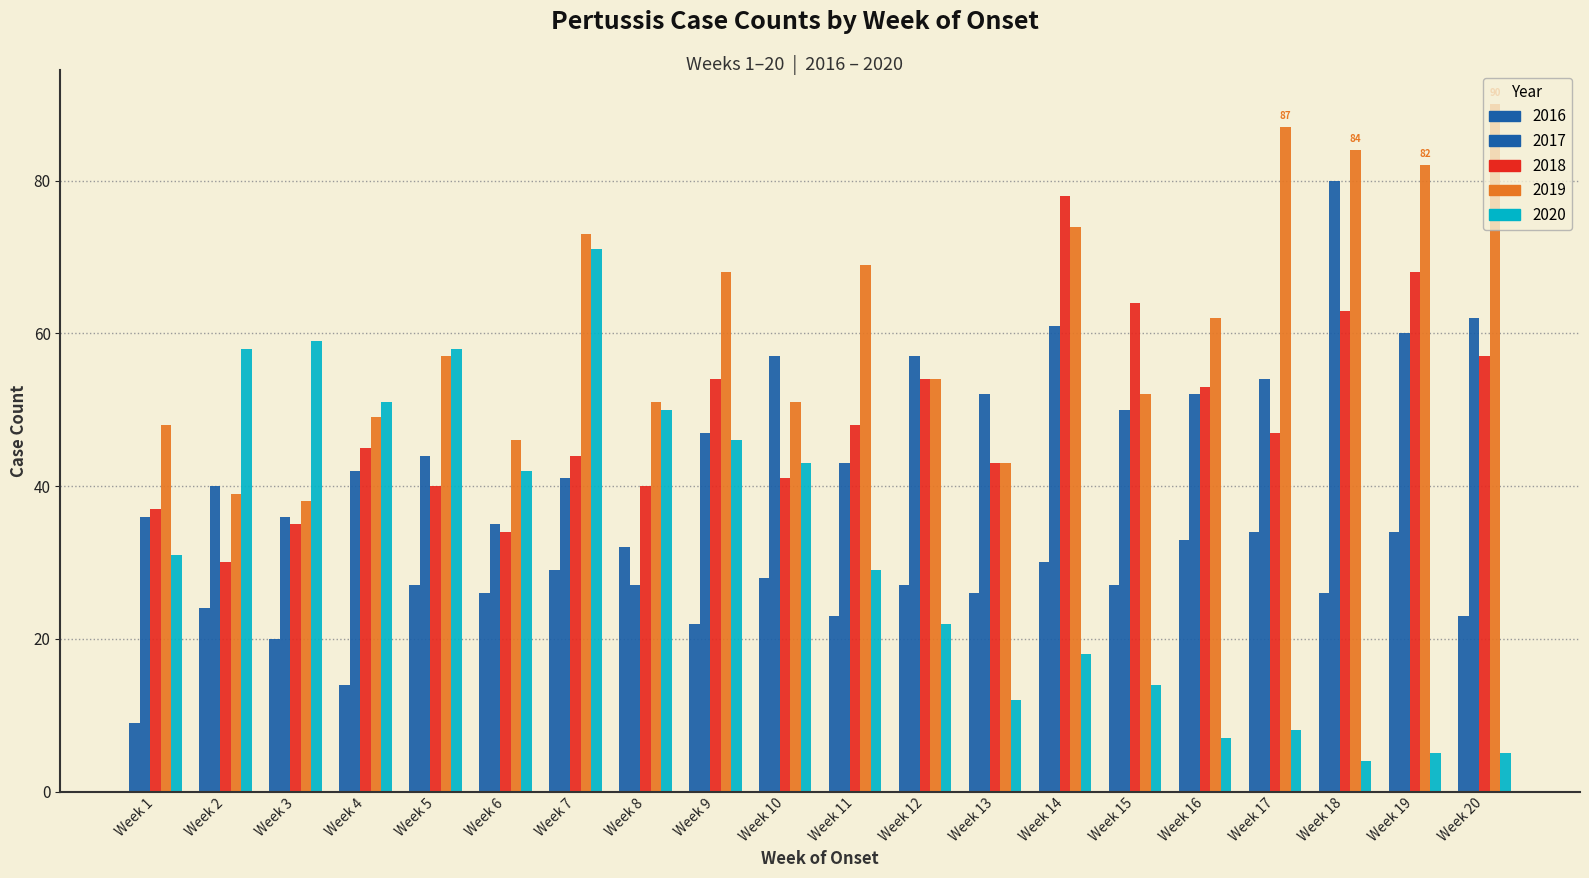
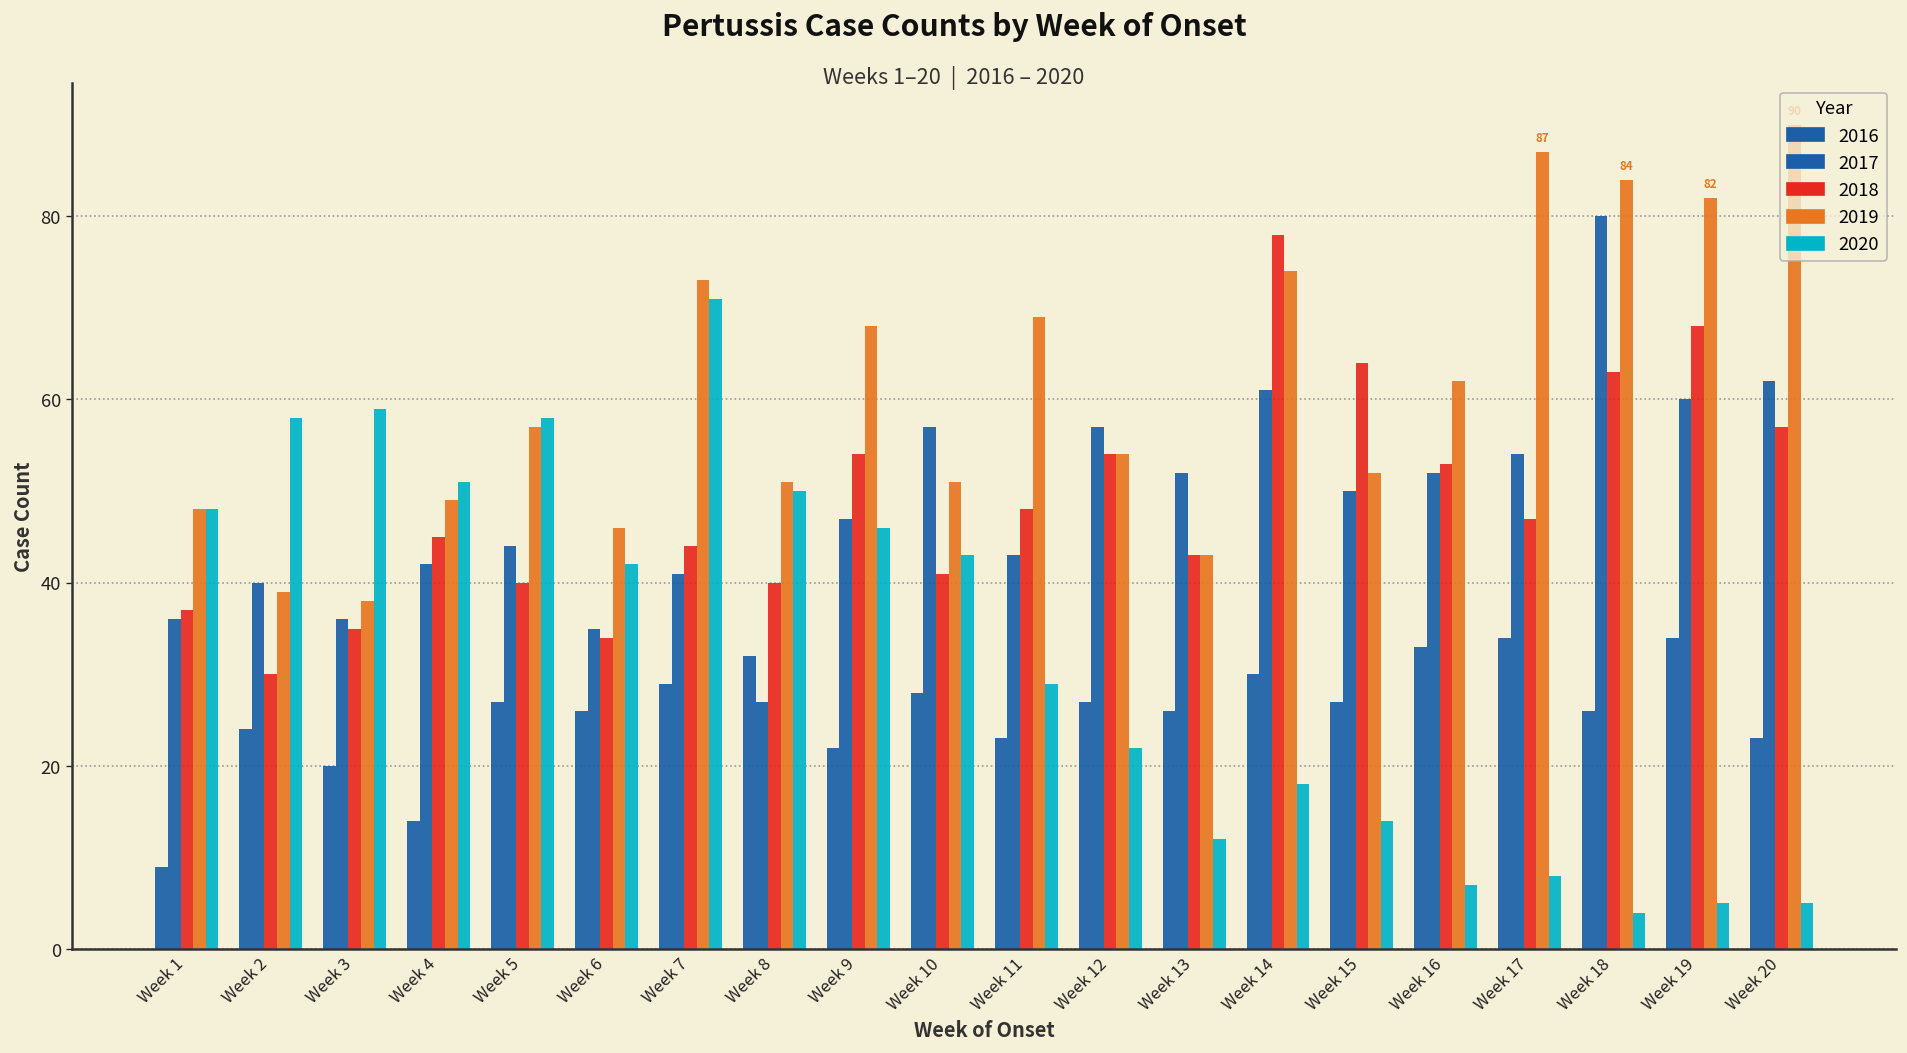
  {
    "2018": {
      "Week 1": 37,
      "Week 2": 30,
      "Week 3": 35,
      "Week 4": 45,
      "Week 5": 40,
      "Week 6": 34,
      "Week 7": 44,
      "Week 8": 40,
      "Week 9": 54,
      "Week 10": 41,
      "Week 11": 48,
      "Week 12": 54,
      "Week 13": 43,
      "Week 14": 78,
      "Week 15": 64,
      "Week 16": 53,
      "Week 17": 47,
      "Week 18": 63,
      "Week 19": 68,
      "Week 20": 57
    },
    "2019": {
      "Week 17": 87,
      "Week 18": 84,
      "Week 19": 82
    },
    "2020": {
-     "Week 1": 31,
+     "Week 1": 48,
      "Week 2": 58,
      "Week 3": 59,
      "Week 4": 51,
      "Week 5": 58,
      "Week 6": 42,
      "Week 7": 71,
      "Week 8": 50,
      "Week 9": 46,
      "Week 10": 43,
      "Week 11": 29,
      "Week 12": 22,
      "Week 13": 12,
      "Week 14": 18,
      "Week 15": 14,
      "Week 16": 7,
      "Week 17": 8,
      "Week 18": 4,
      "Week 19": 5,
      "Week 20": 5
    }
  }
